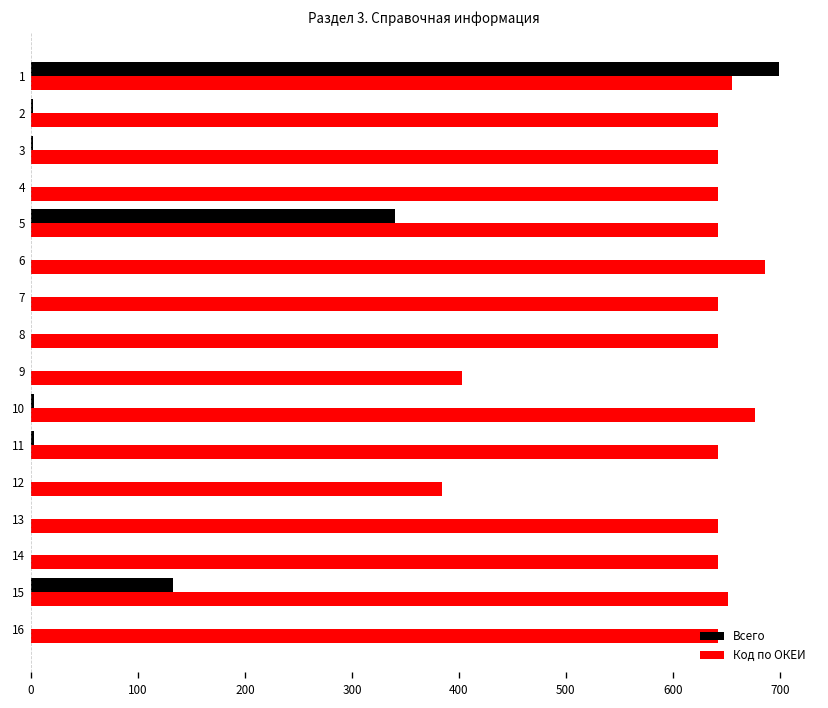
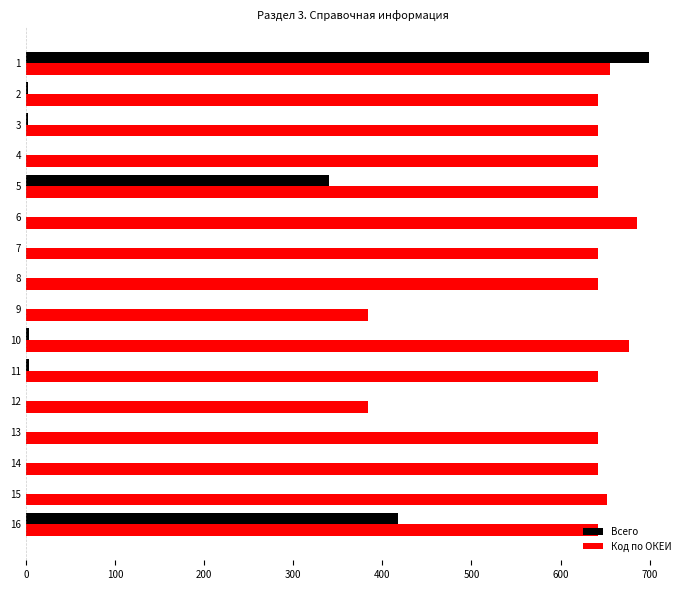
  {
    "Всего": {
      "1": 700,
      "4": 0,
      "5": 340,
      "6": 0,
      "7": 0,
      "8": 0,
      "9": 0,
      "10": 0,
      "11": 0,
      "12": 0,
      "13": 0,
      "14": 0,
-     "15": 130,
-     "16": 0
+     "15": 0,
+     "16": 420
    },
    "Код по ОКЕИ": {
      "1": 660,
      "2": 640,
      "3": 640,
      "4": 640,
      "5": 640,
      "6": 690,
      "7": 640,
      "8": 640,
-     "9": 400,
+     "9": 380,
      "10": 680,
      "11": 640,
      "12": 380,
      "13": 640,
      "14": 640,
      "15": 650,
      "16": 640
    }
  }
